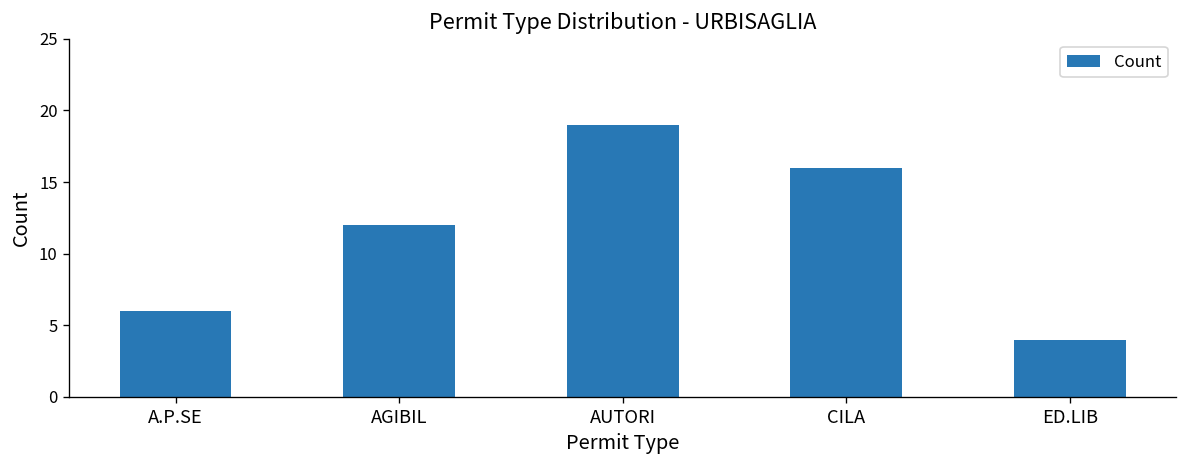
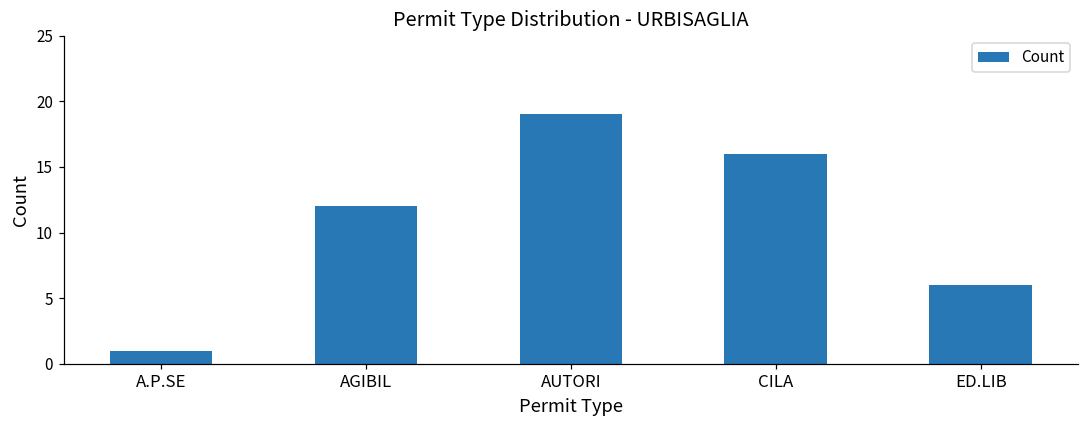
  {
-   "A.P.SE": 6,
+   "A.P.SE": 1,
    "AGIBIL": 12,
    "AUTORI": 19,
    "CILA": 16,
-   "ED.LIB": 4
+   "ED.LIB": 6
  }
